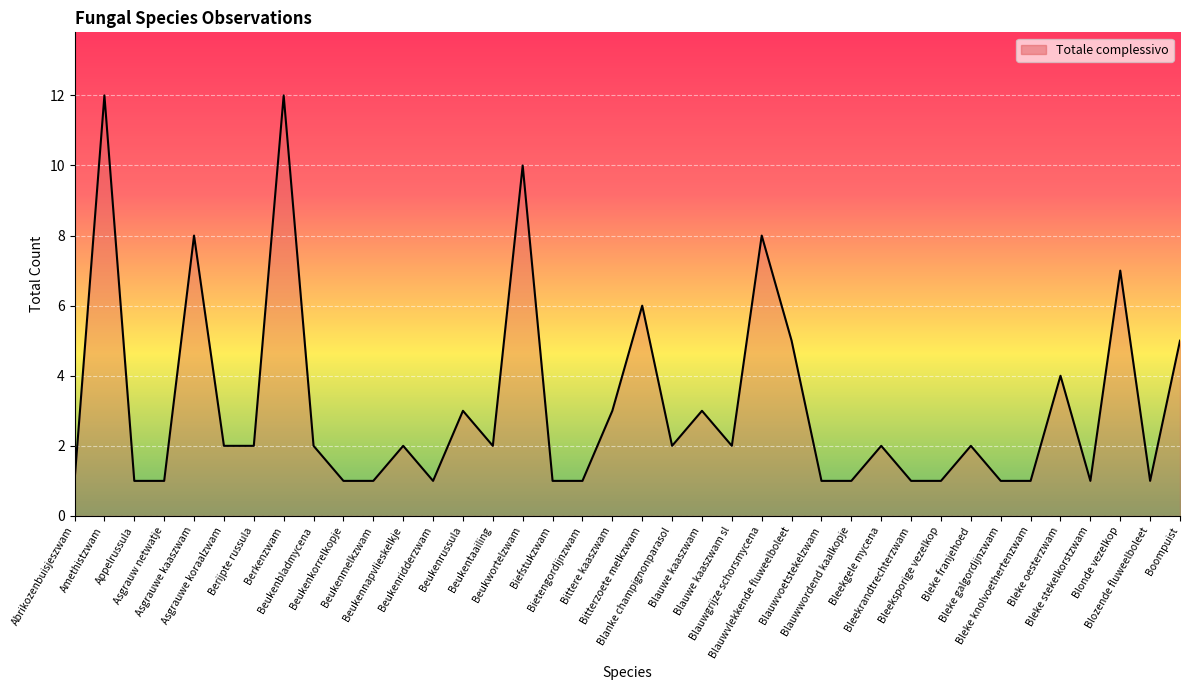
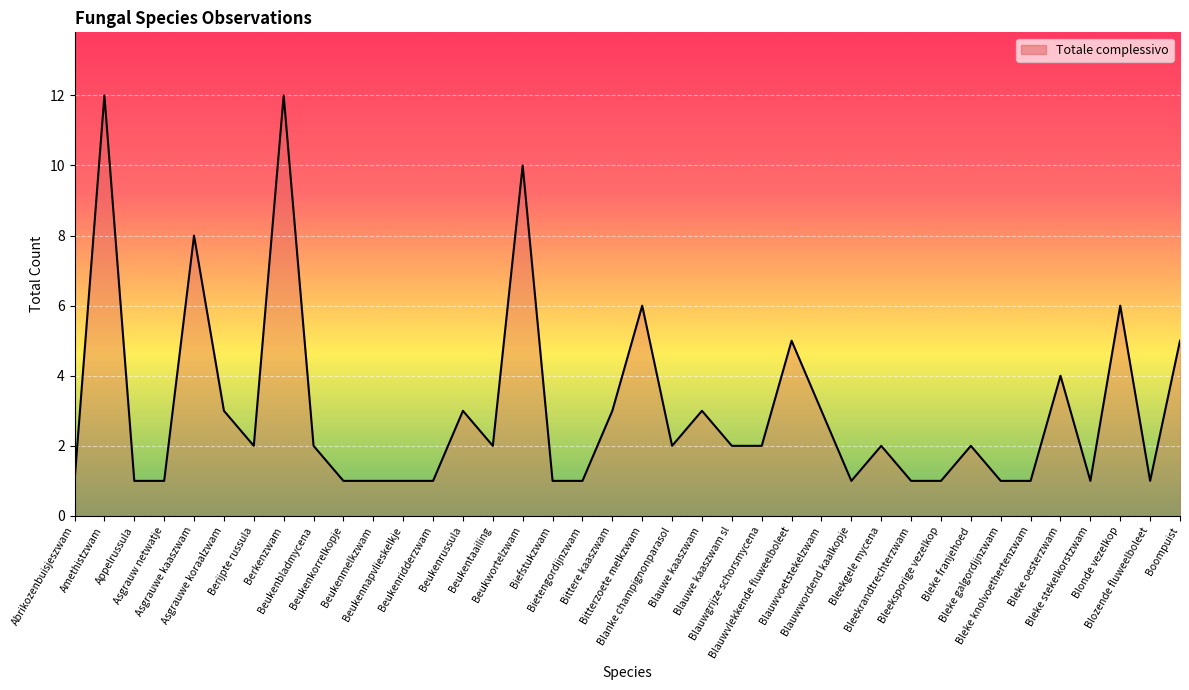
  {
    "Abrikozenbuisjeszwam": 1,
    "Amethistzwam": 12,
    "Appelrussula": 1,
    "Asgrauw netwatje": 1,
    "Asgrauwe kaaszwam": 8,
-   "Asgrauwe koraalzwam": 2,
+   "Asgrauwe koraalzwam": 3,
    "Berijpte russula": 2,
    "Berkenzwam": 12,
    "Beukenbladmycena": 2,
    "Beukenkorrelkopje": 1,
    "Beukenmelkzwam": 1,
-   "Beukennapvlieskelkje": 2,
+   "Beukennapvlieskelkje": 1,
    "Beukenridderzwam": 1,
    "Beukenrussula": 3,
    "Beukentaailing": 2,
    "Beukwortelzwam": 10,
    "Biefstukzwam": 1,
    "Bietengordijnzwam": 1,
    "Bittere kaaszwam": 3,
    "Bitterzoete melkzwam": 6,
    "Blanke champignonparasol": 2,
    "Blauwe kaaszwam": 3,
    "Blauwe kaaszwam sl": 2,
-   "Blauwgrijze schorsmycena": 8,
+   "Blauwgrijze schorsmycena": 2,
    "Blauwvlekkende fluweelboleet": 5,
-   "Blauwvoetstekelzwam": 1,
+   "Blauwvoetstekelzwam": 3,
    "Blauwwordend kaalkopje": 1,
    "Bleekgele mycena": 2,
    "Bleekrandtrechterzwam": 1,
    "Bleeksporige vezelkop": 1,
    "Bleke franjehoed": 2,
    "Bleke galgordijnzwam": 1,
    "Bleke knolvoethertenzwam": 1,
    "Bleke oesterzwam": 4,
    "Bleke stekelkorstzwam": 1,
-   "Blonde vezelkop": 7,
+   "Blonde vezelkop": 6,
    "Blozende fluweelboleet": 1,
    "Boompuist": 5
  }
